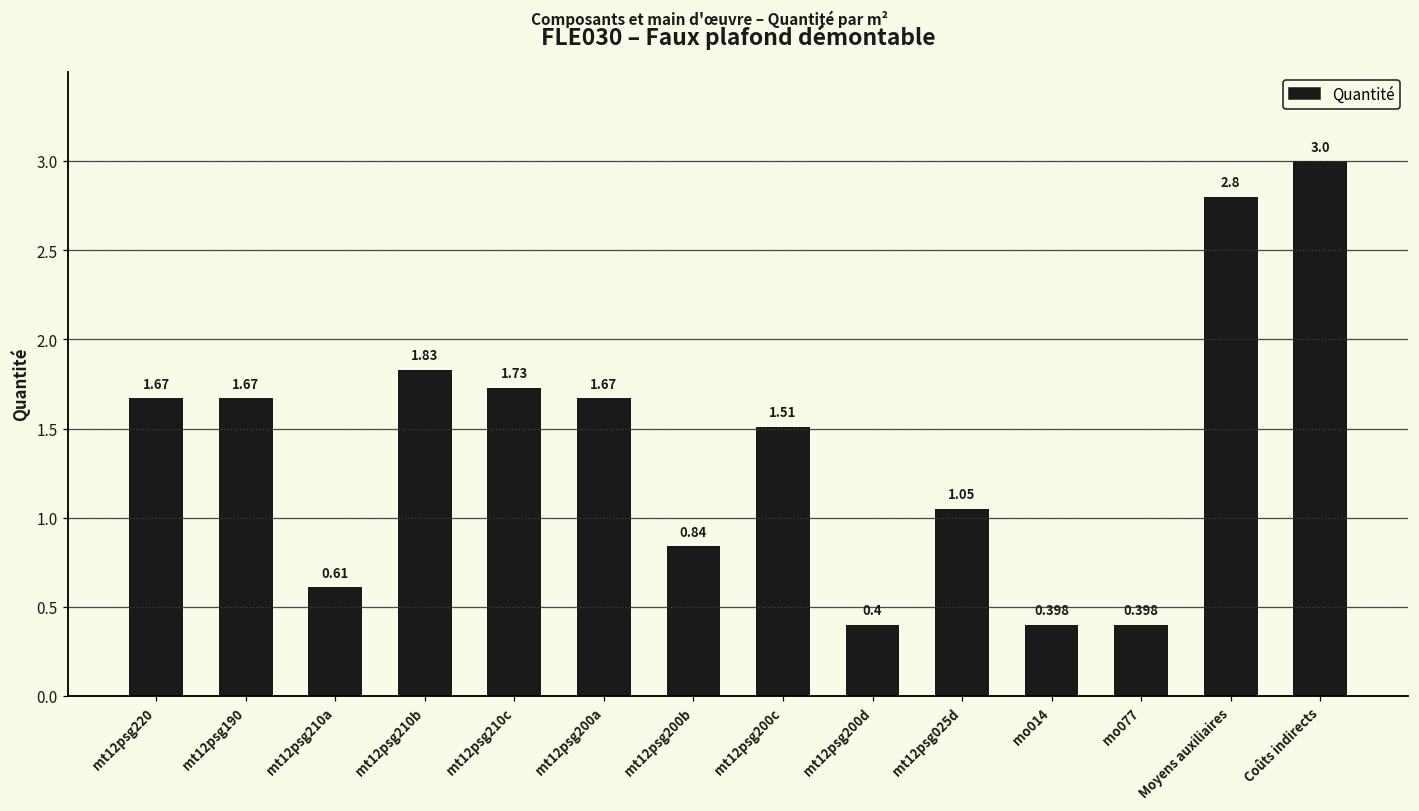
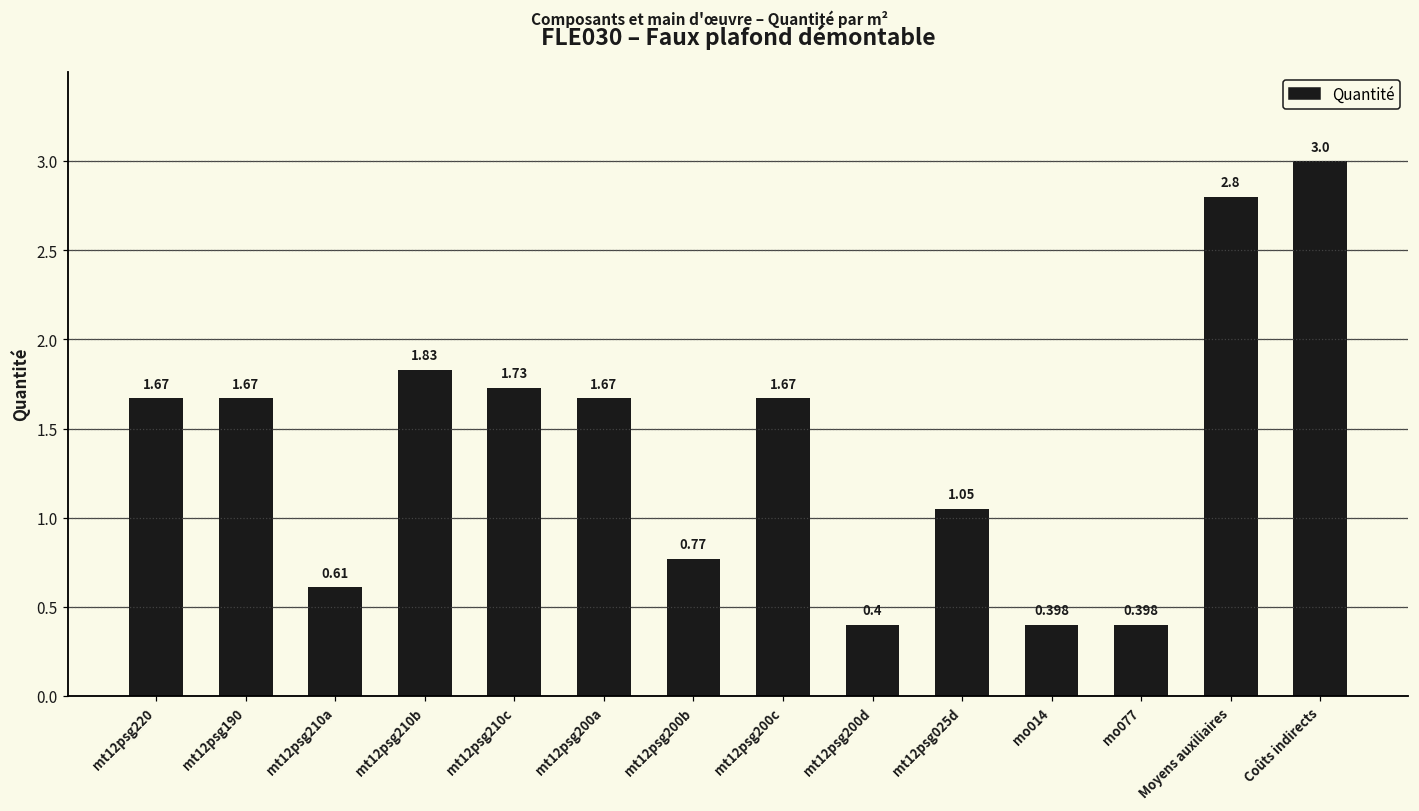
  {
    "mt12psg220": 1.67,
    "mt12psg190": 1.67,
    "mt12psg210a": 0.61,
    "mt12psg210b": 1.83,
    "mt12psg210c": 1.73,
    "mt12psg200a": 1.67,
-   "mt12psg200b": 0.84,
-   "mt12psg200c": 1.51,
+   "mt12psg200b": 0.77,
+   "mt12psg200c": 1.67,
    "mt12psg200d": 0.4,
    "mt12psg025d": 1.05,
    "mo014": 0.398,
    "mo077": 0.398,
    "Moyens auxiliaires": 2.8,
    "Coûts indirects": 3.0
  }
